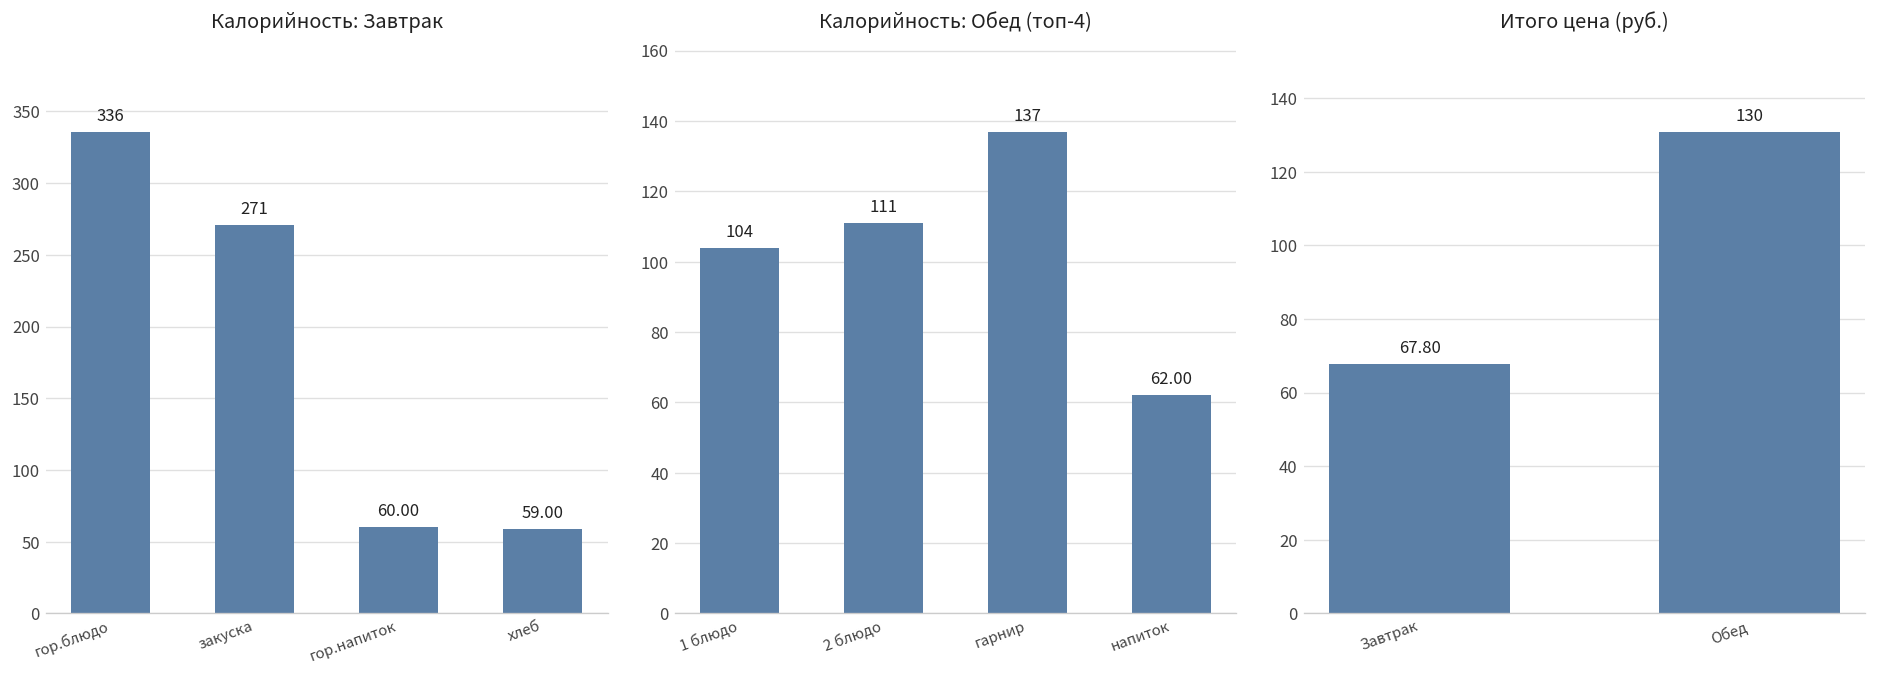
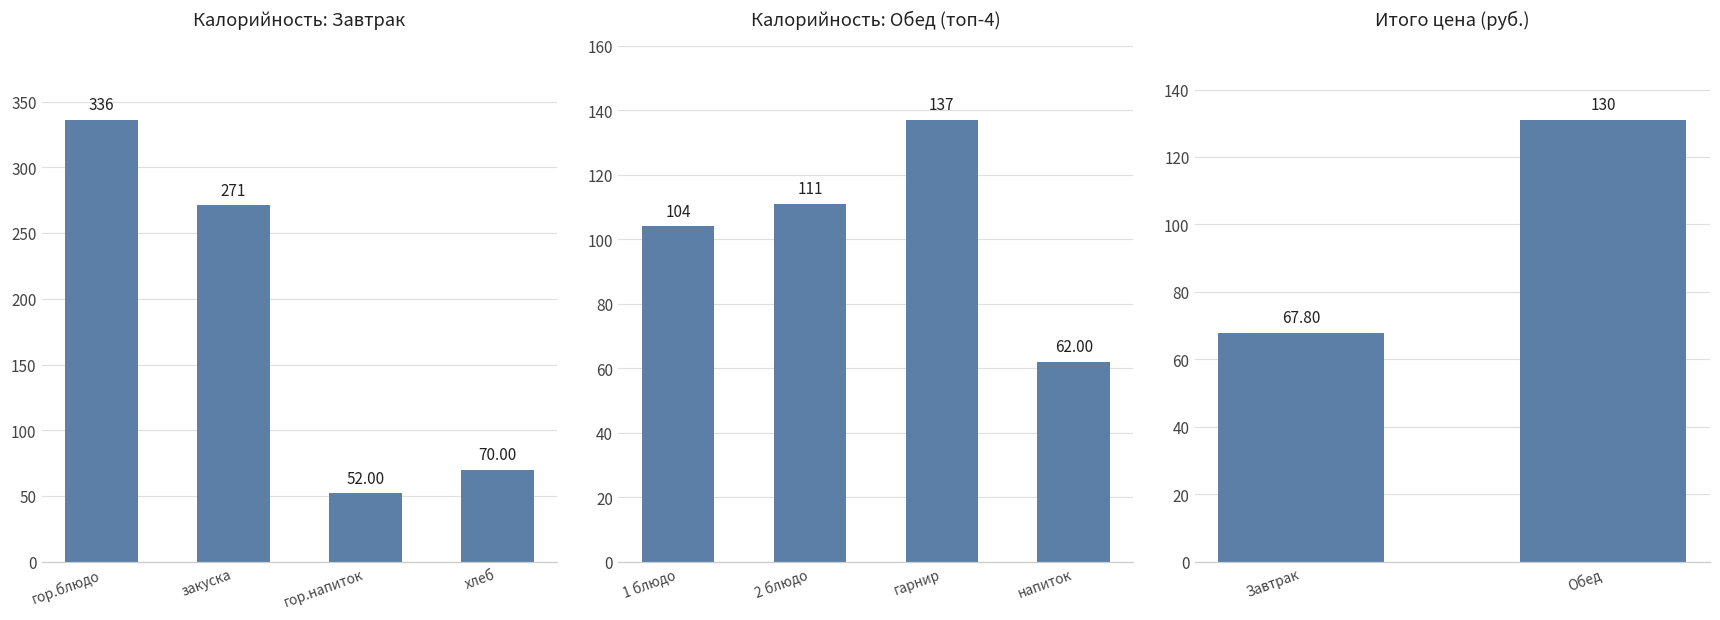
  {
    "Калорийность: Завтрак": {
      "гор.блюдо": 336,
      "закуска": 271,
-     "гор.напиток": 60.00,
-     "хлеб": 59.00
+     "гор.напиток": 52.00,
+     "хлеб": 70.00
    },
    "Калорийность: Обед (топ-4)": {
      "1 блюдо": 104,
      "2 блюдо": 111,
      "гарнир": 137,
      "напиток": 62.00
    },
    "Итого цена (руб.)": {
      "Завтрак": 67.80
    }
  }
